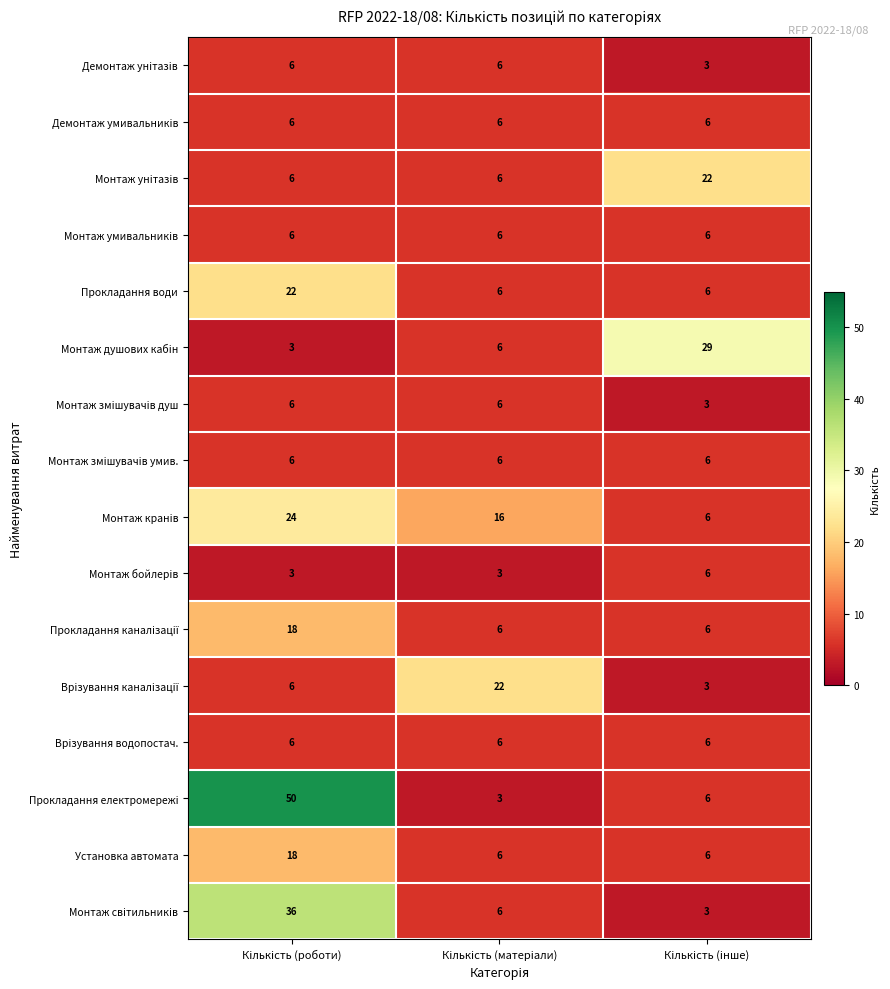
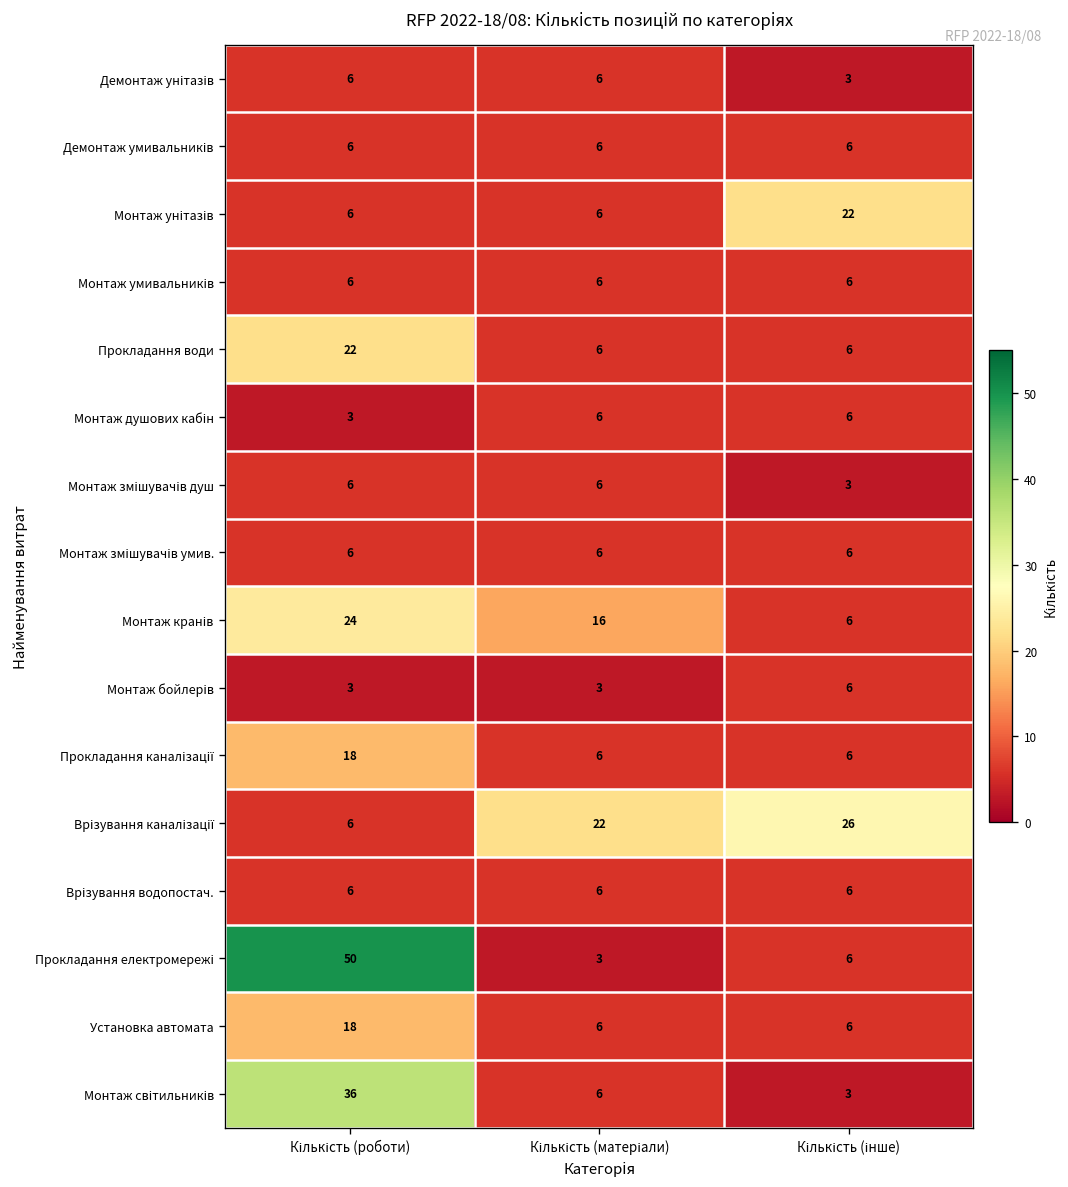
  {
    "Демонтаж унітазів": {
      "Кількість (роботи)": 6,
      "Кількість (матеріали)": 6,
      "Кількість (інше)": 3
    },
    "Демонтаж умивальників": {
      "Кількість (роботи)": 6,
      "Кількість (матеріали)": 6,
      "Кількість (інше)": 6
    },
    "Монтаж унітазів": {
      "Кількість (роботи)": 6,
      "Кількість (матеріали)": 6,
      "Кількість (інше)": 22
    },
    "Монтаж умивальників": {
      "Кількість (роботи)": 6,
      "Кількість (матеріали)": 6,
      "Кількість (інше)": 6
    },
    "Прокладання води": {
      "Кількість (роботи)": 22,
      "Кількість (матеріали)": 6,
      "Кількість (інше)": 6
    },
    "Монтаж душових кабін": {
      "Кількість (роботи)": 3,
      "Кількість (матеріали)": 6,
-     "Кількість (інше)": 29
+     "Кількість (інше)": 6
    },
    "Монтаж змішувачів душ": {
      "Кількість (роботи)": 6,
      "Кількість (матеріали)": 6,
      "Кількість (інше)": 3
    },
    "Монтаж змішувачів умив.": {
      "Кількість (роботи)": 6,
      "Кількість (матеріали)": 6,
      "Кількість (інше)": 6
    },
    "Монтаж кранів": {
      "Кількість (роботи)": 24,
      "Кількість (матеріали)": 16,
      "Кількість (інше)": 6
    },
    "Монтаж бойлерів": {
      "Кількість (роботи)": 3,
      "Кількість (матеріали)": 3,
      "Кількість (інше)": 6
    },
    "Прокладання каналізації": {
      "Кількість (роботи)": 18,
      "Кількість (матеріали)": 6,
      "Кількість (інше)": 6
    },
    "Врізування каналізації": {
      "Кількість (роботи)": 6,
      "Кількість (матеріали)": 22,
-     "Кількість (інше)": 3
+     "Кількість (інше)": 26
    },
    "Врізування водопостач.": {
      "Кількість (роботи)": 6,
      "Кількість (матеріали)": 6,
      "Кількість (інше)": 6
    },
    "Прокладання електромережі": {
      "Кількість (роботи)": 50,
      "Кількість (матеріали)": 3,
      "Кількість (інше)": 6
    },
    "Установка автомата": {
      "Кількість (роботи)": 18,
      "Кількість (матеріали)": 6,
      "Кількість (інше)": 6
    },
    "Монтаж світильників": {
      "Кількість (роботи)": 36,
      "Кількість (матеріали)": 6,
      "Кількість (інше)": 3
    }
  }
